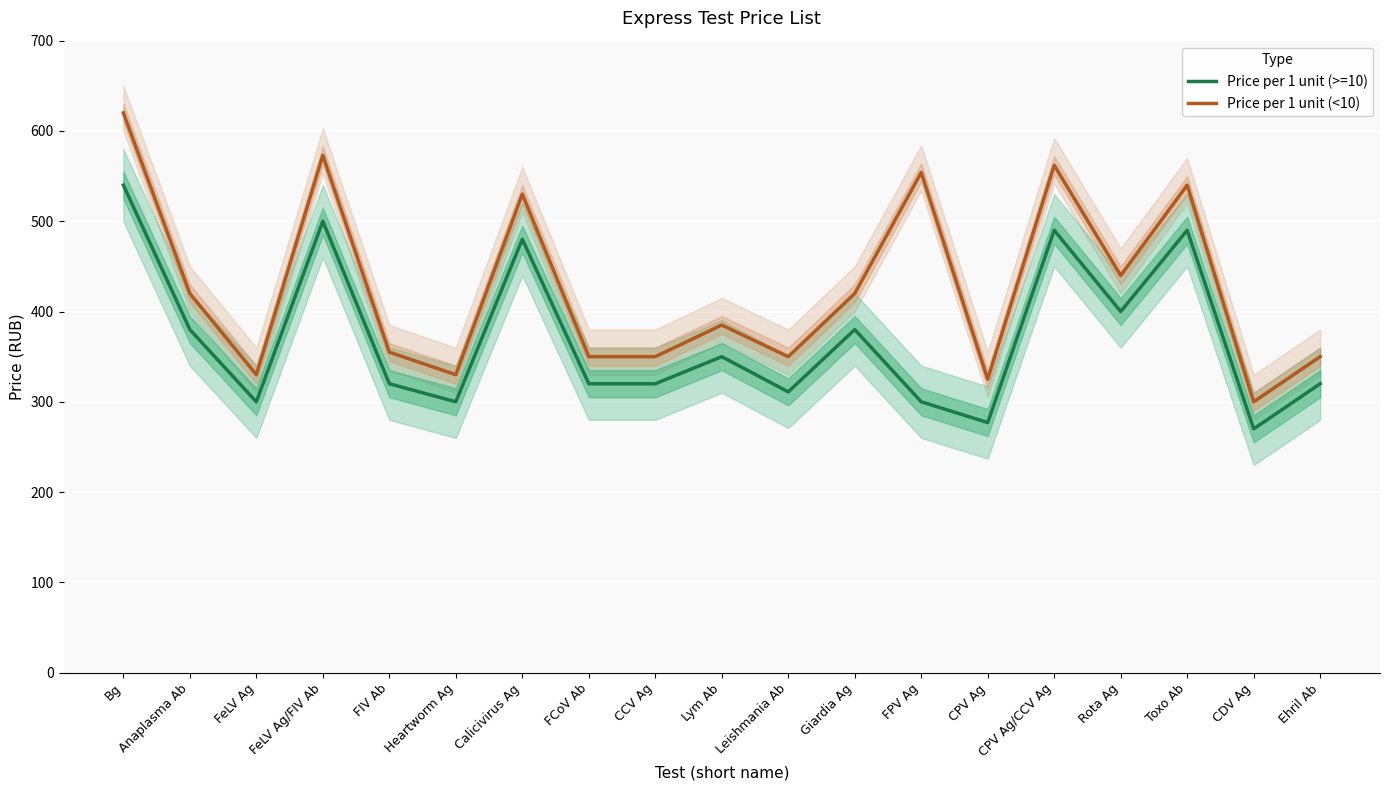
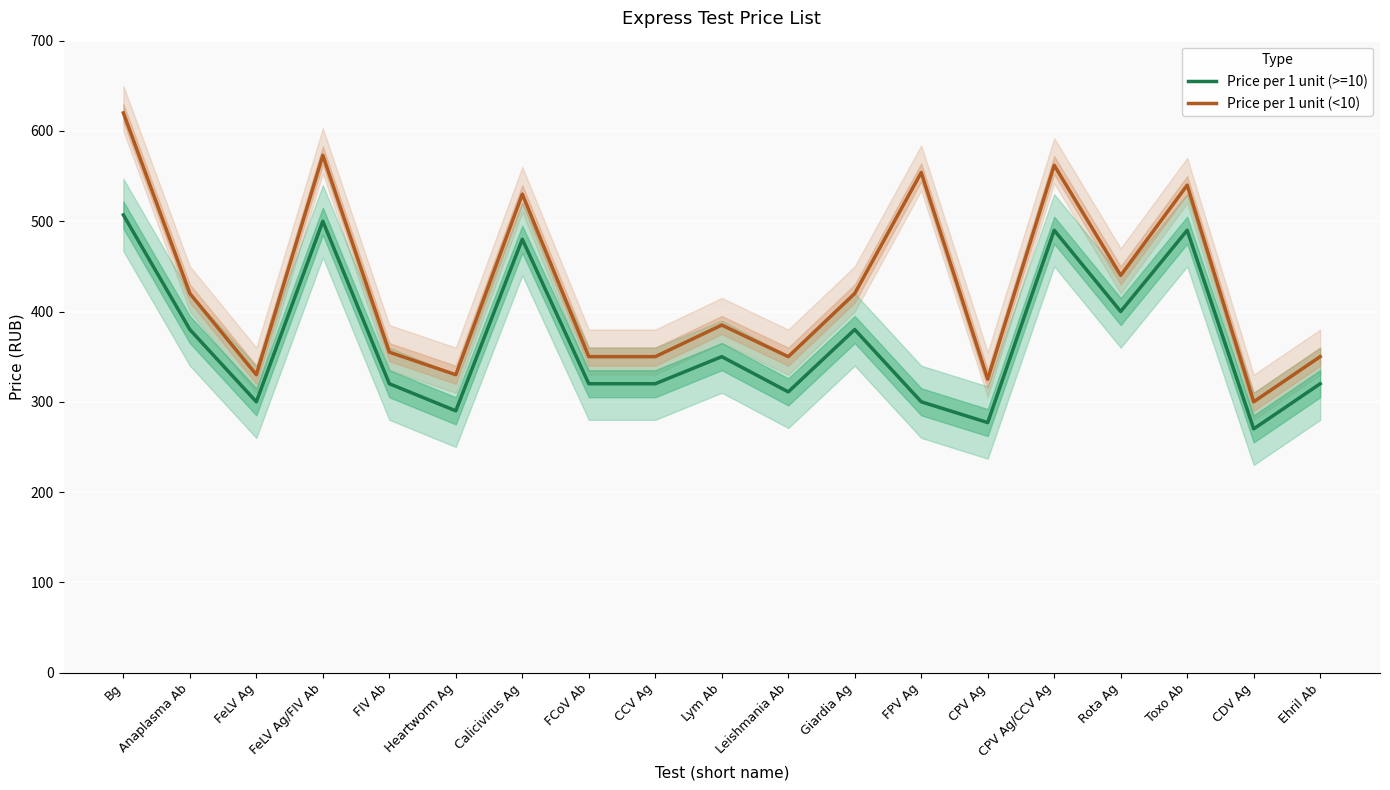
  {
    "Price per 1 unit (>=10)": {
-     "Bg": 540,
+     "Bg": 510,
      "Anaplasma Ab": 380,
      "FeLV Ag": 300,
      "FeLV Ag/FIV Ab": 500,
      "FIV Ab": 320,
-     "Heartworm Ag": 300,
+     "Heartworm Ag": 290,
      "Calicivirus Ag": 480,
      "FCoV Ab": 320,
      "CCV Ag": 320,
      "Lym Ab": 350,
      "Leishmania Ab": 310,
      "Giardia Ag": 380,
      "FPV Ag": 300,
      "CPV Ag": 280,
      "CPV Ag/CCV Ag": 490,
      "Rota Ag": 400,
      "Toxo Ab": 490,
      "CDV Ag": 270,
      "Ehril Ab": 320
    },
    "Price per 1 unit (<10)": {
      "Bg": 620,
      "FeLV Ag": 330,
      "FeLV Ag/FIV Ab": 570,
      "FIV Ab": 360,
      "Calicivirus Ag": 530,
      "FCoV Ab": 350,
      "CCV Ag": 350,
      "Lym Ab": 390,
      "FPV Ag": 550,
      "CPV Ag": 330,
      "CPV Ag/CCV Ag": 560,
      "Toxo Ab": 540,
      "CDV Ag": 300,
      "Ehril Ab": 350
    }
  }
